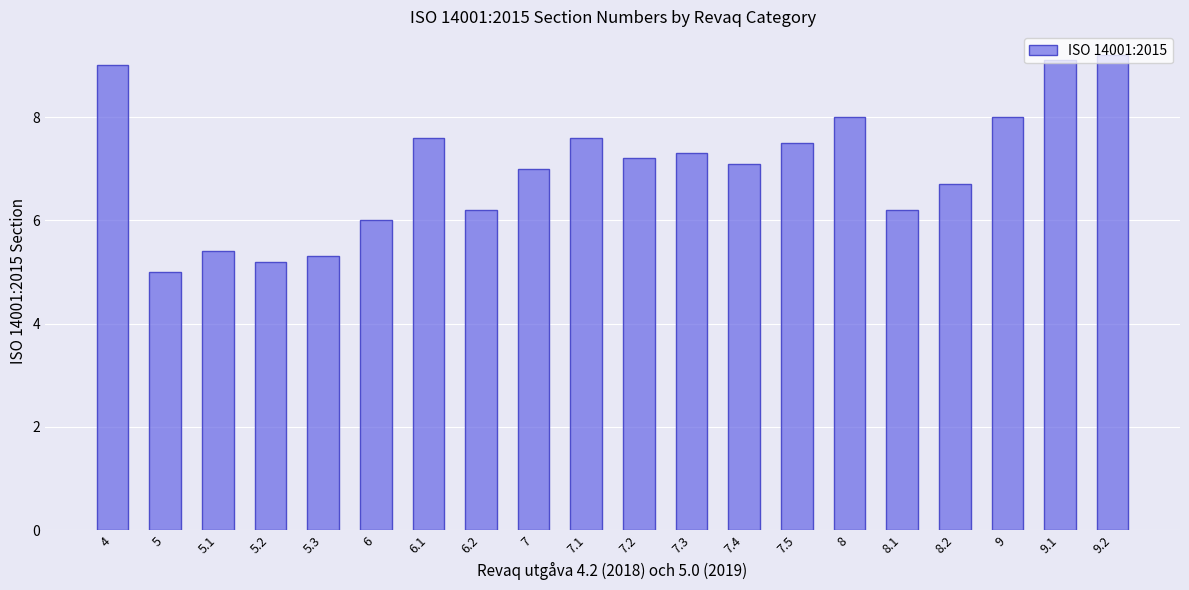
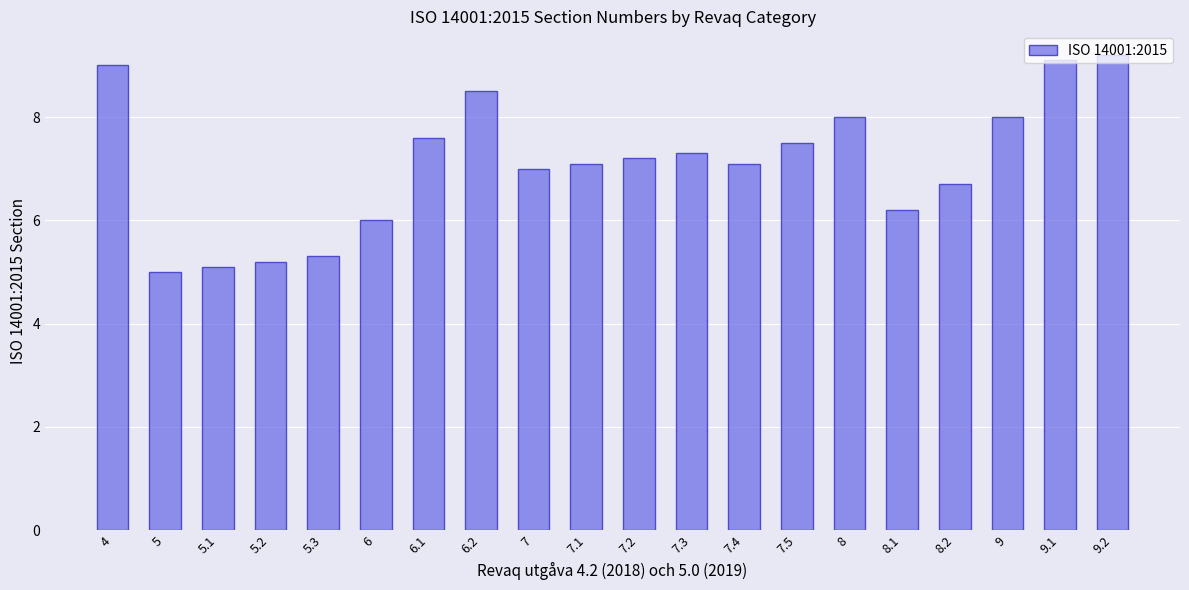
  {
    "4": 9.0,
    "5": 5.0,
-   "5.1": 5.4,
+   "5.1": 5.1,
    "5.2": 5.2,
    "5.3": 5.3,
    "6": 6.0,
    "6.1": 7.6,
-   "6.2": 6.2,
+   "6.2": 8.5,
    "7": 7.0,
-   "7.1": 7.6,
+   "7.1": 7.1,
    "7.2": 7.2,
    "7.3": 7.3,
    "7.4": 7.1,
    "7.5": 7.5,
    "8": 8.0,
    "8.1": 6.2,
    "8.2": 6.7,
    "9": 8.0
  }
